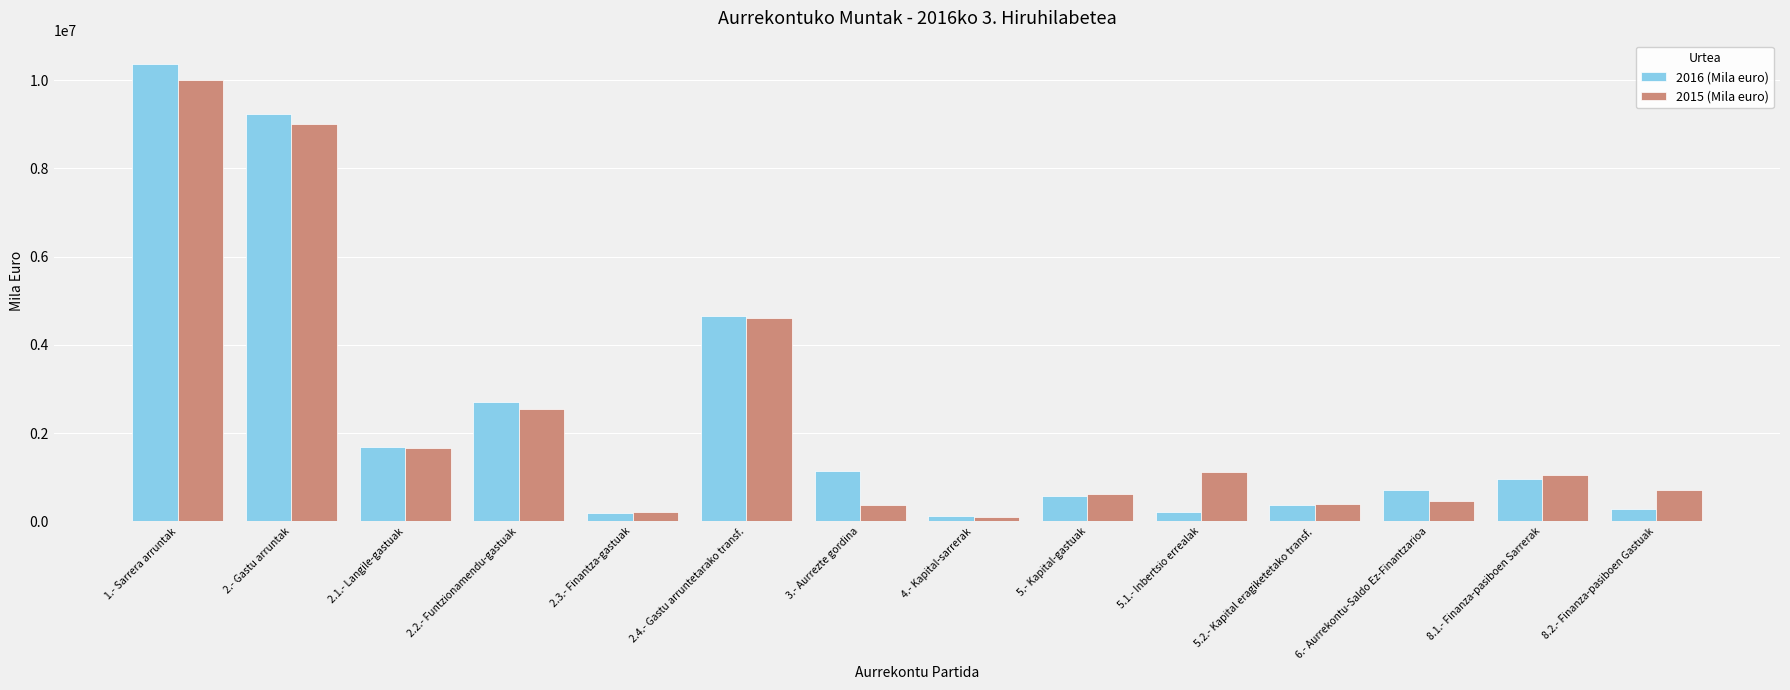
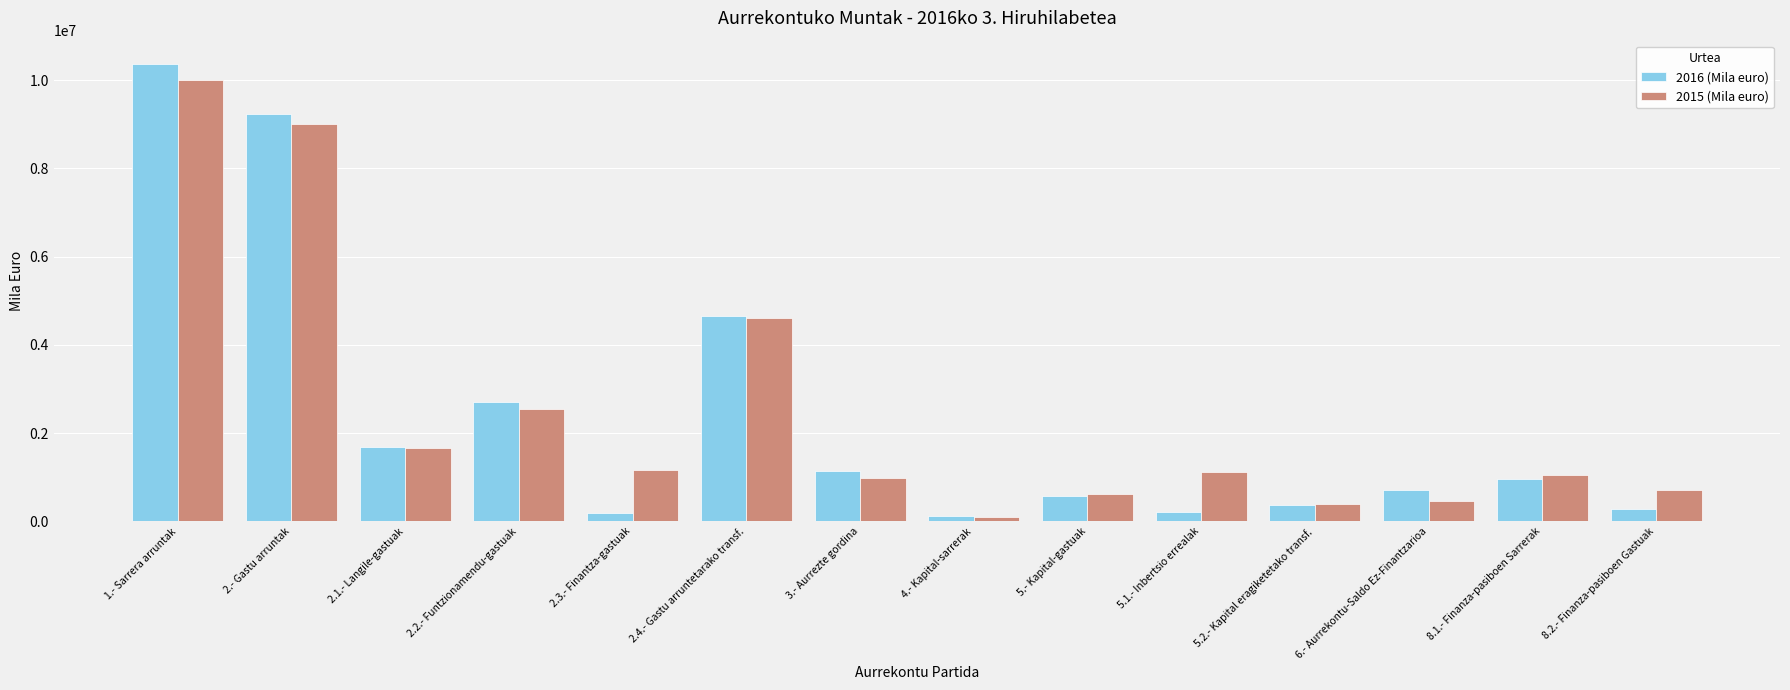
  {
    "2016 (Mila euro)": {
      "1.- Sarrera arruntak": 10400000,
      "2.- Gastu arruntak": 9200000,
      "2.1.- Langile-gastuak": 1700000,
      "2.2.- Funtzionamendu-gastuak": 2700000,
      "2.3.- Finantza-gastuak": 200000,
      "2.4.- Gastu arruntetarako transf.": 4700000,
      "3.- Aurrezte gordina": 1100000,
      "4.- Kapital-sarrerak": 100000,
      "5.- Kapital-gastuak": 600000,
      "5.1.- Inbertsio errealak": 200000,
      "5.2.- Kapital eragiketetako transf.": 400000,
      "6.- Aurrekontu-Saldo Ez-Finantzarioa": 700000,
      "8.1.- Finanza-pasiboen Sarrerak": 1000000,
      "8.2.- Finanza-pasiboen Gastuak": 300000
    },
    "2015 (Mila euro)": {
      "1.- Sarrera arruntak": 10000000,
      "2.- Gastu arruntak": 9000000,
      "2.1.- Langile-gastuak": 1700000,
      "2.2.- Funtzionamendu-gastuak": 2600000,
-     "2.3.- Finantza-gastuak": 200000,
+     "2.3.- Finantza-gastuak": 1200000,
      "2.4.- Gastu arruntetarako transf.": 4600000,
-     "3.- Aurrezte gordina": 400000,
+     "3.- Aurrezte gordina": 1000000,
      "4.- Kapital-sarrerak": 100000,
      "5.- Kapital-gastuak": 600000,
      "5.1.- Inbertsio errealak": 1100000,
      "5.2.- Kapital eragiketetako transf.": 400000,
      "6.- Aurrekontu-Saldo Ez-Finantzarioa": 500000,
      "8.1.- Finanza-pasiboen Sarrerak": 1100000,
      "8.2.- Finanza-pasiboen Gastuak": 700000
    }
  }
